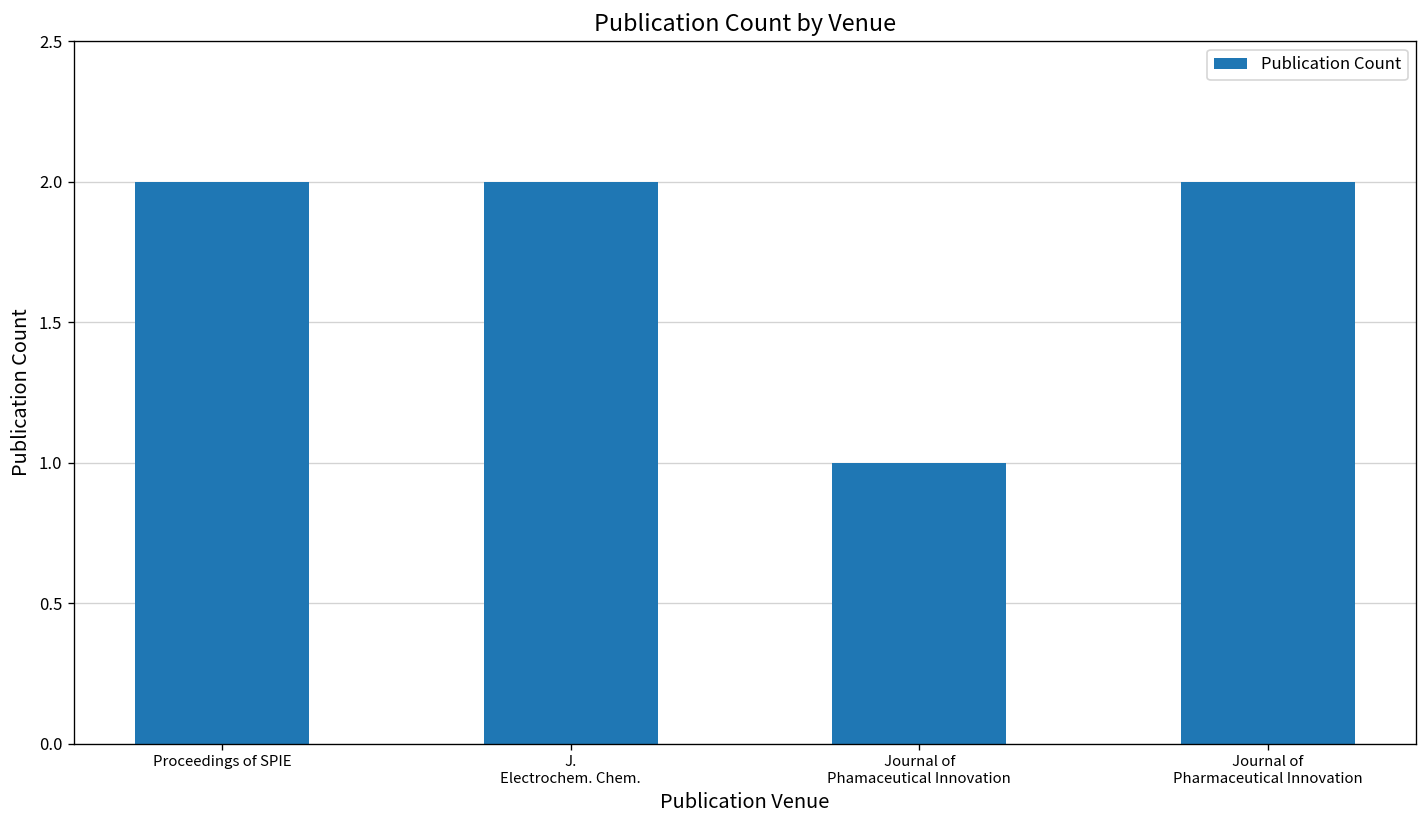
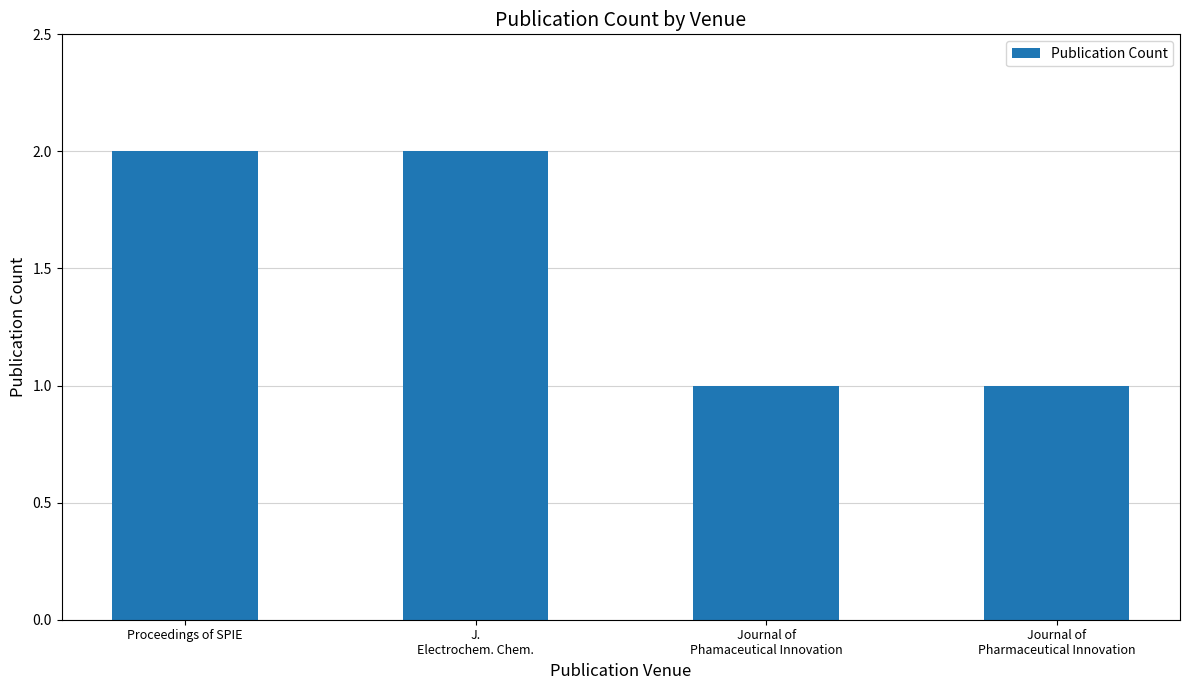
  {
    "Proceedings of SPIE": 2,
    "J. Electrochem. Chem.": 2,
    "Journal of Phamaceutical Innovation": 1,
-   "Journal of Pharmaceutical Innovation": 2
+   "Journal of Pharmaceutical Innovation": 1
  }
